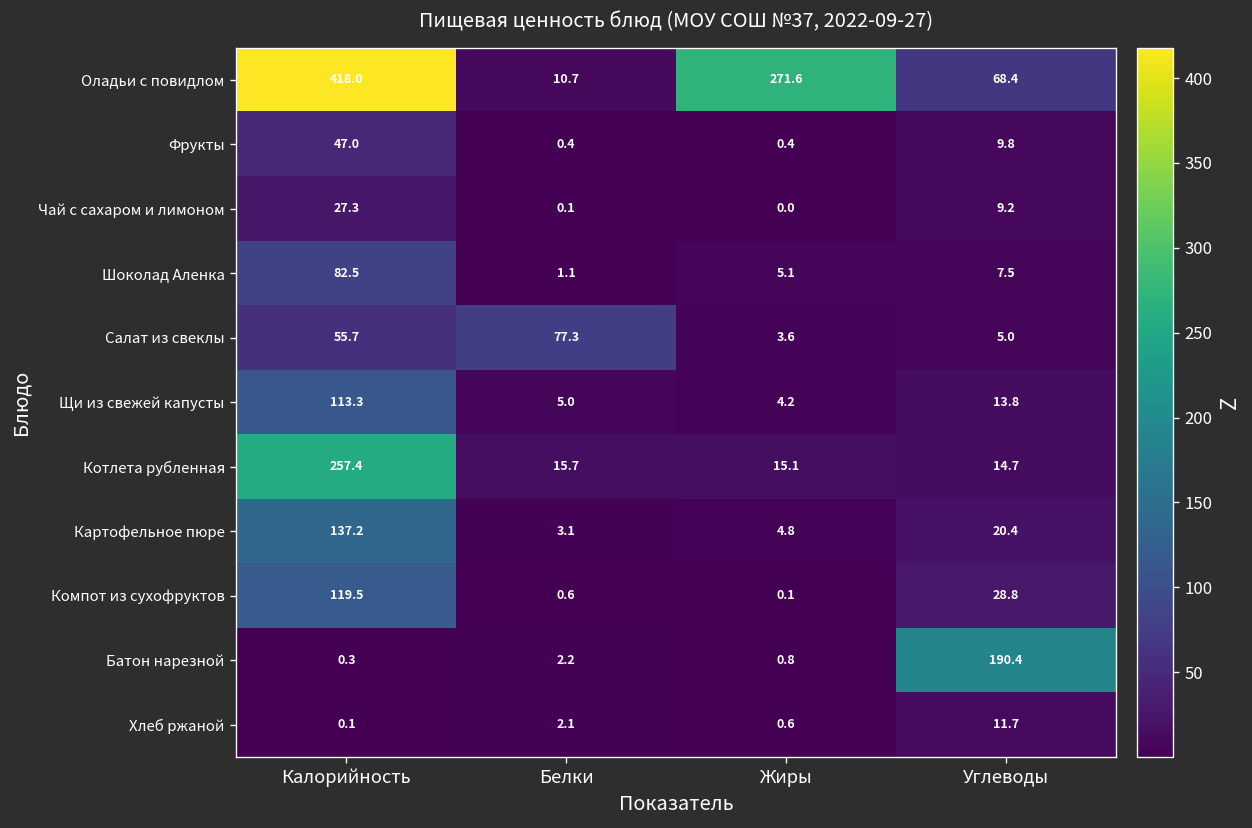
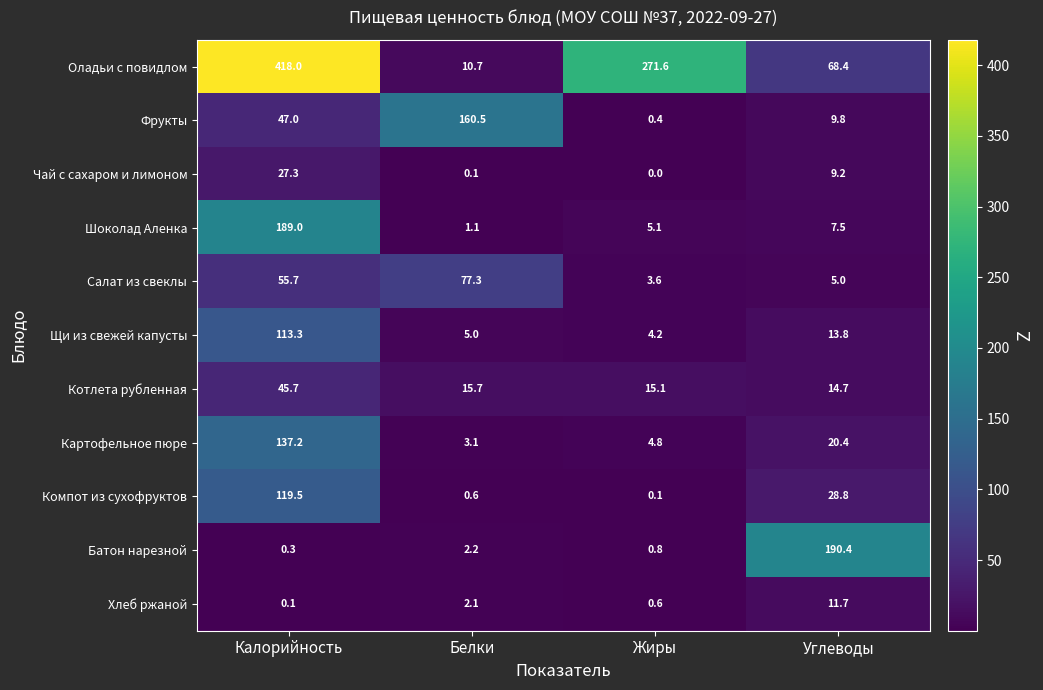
  {
    "Оладьи с повидлом": {
      "Калорийность": 418.0,
      "Белки": 10.7,
      "Жиры": 271.6,
      "Углеводы": 68.4
    },
    "Фрукты": {
      "Калорийность": 47.0,
-     "Белки": 0.4,
+     "Белки": 160.5,
      "Жиры": 0.4,
      "Углеводы": 9.8
    },
    "Чай с сахаром и лимоном": {
      "Калорийность": 27.3,
      "Белки": 0.1,
      "Жиры": 0.0,
      "Углеводы": 9.2
    },
    "Шоколад Аленка": {
-     "Калорийность": 82.5,
+     "Калорийность": 189.0,
      "Белки": 1.1,
      "Жиры": 5.1,
      "Углеводы": 7.5
    },
    "Салат из свеклы": {
      "Калорийность": 55.7,
      "Белки": 77.3,
      "Жиры": 3.6,
      "Углеводы": 5.0
    },
    "Щи из свежей капусты": {
      "Калорийность": 113.3,
      "Белки": 5.0,
      "Жиры": 4.2,
      "Углеводы": 13.8
    },
    "Котлета рубленная": {
-     "Калорийность": 257.4,
+     "Калорийность": 45.7,
      "Белки": 15.7,
      "Жиры": 15.1,
      "Углеводы": 14.7
    },
    "Картофельное пюре": {
      "Калорийность": 137.2,
      "Белки": 3.1,
      "Жиры": 4.8,
      "Углеводы": 20.4
    },
    "Компот из сухофруктов": {
      "Калорийность": 119.5,
      "Белки": 0.6,
      "Жиры": 0.1,
      "Углеводы": 28.8
    },
    "Батон нарезной": {
      "Калорийность": 0.3,
      "Белки": 2.2,
      "Жиры": 0.8,
      "Углеводы": 190.4
    },
    "Хлеб ржаной": {
      "Калорийность": 0.1,
      "Белки": 2.1,
      "Жиры": 0.6,
      "Углеводы": 11.7
    }
  }
